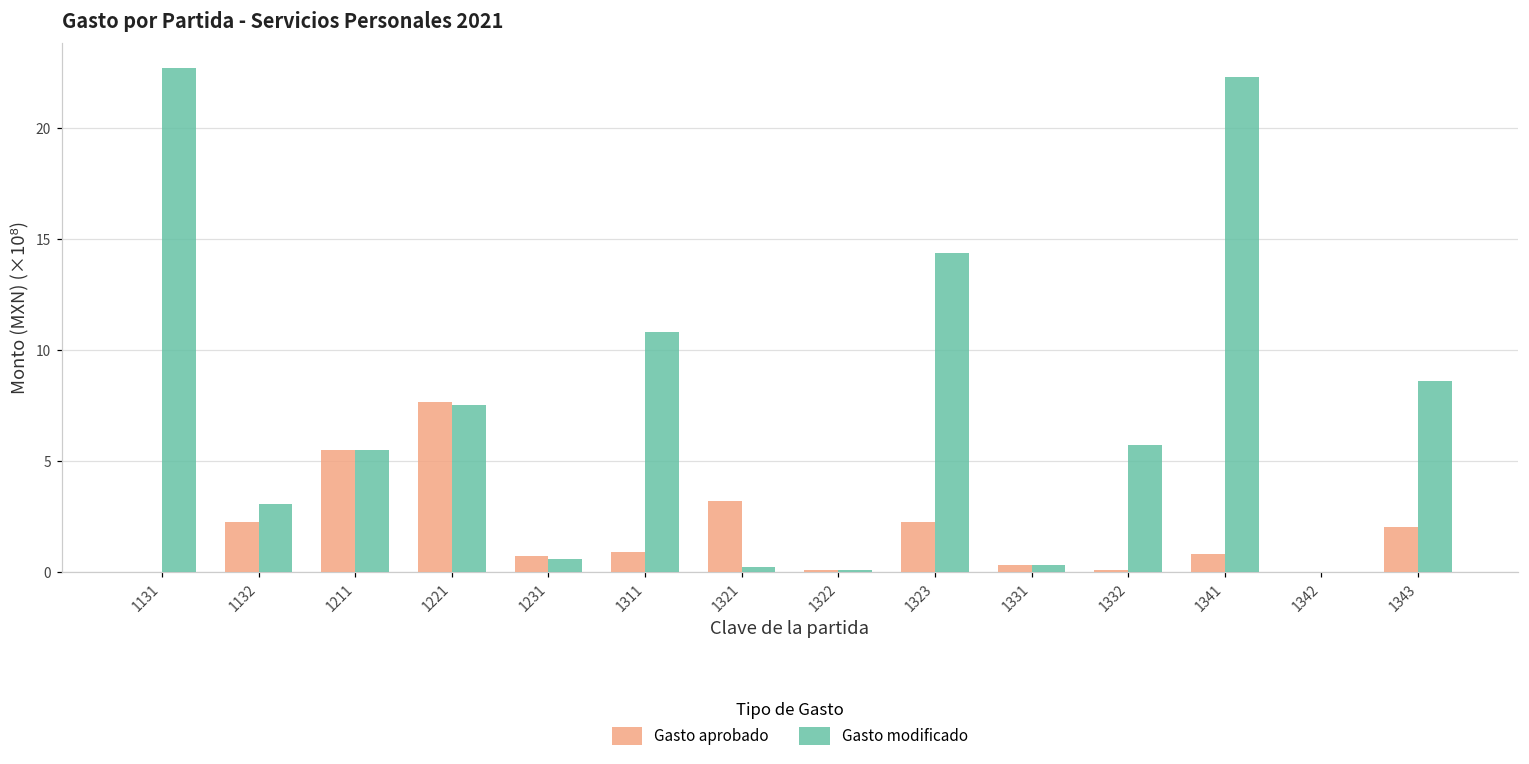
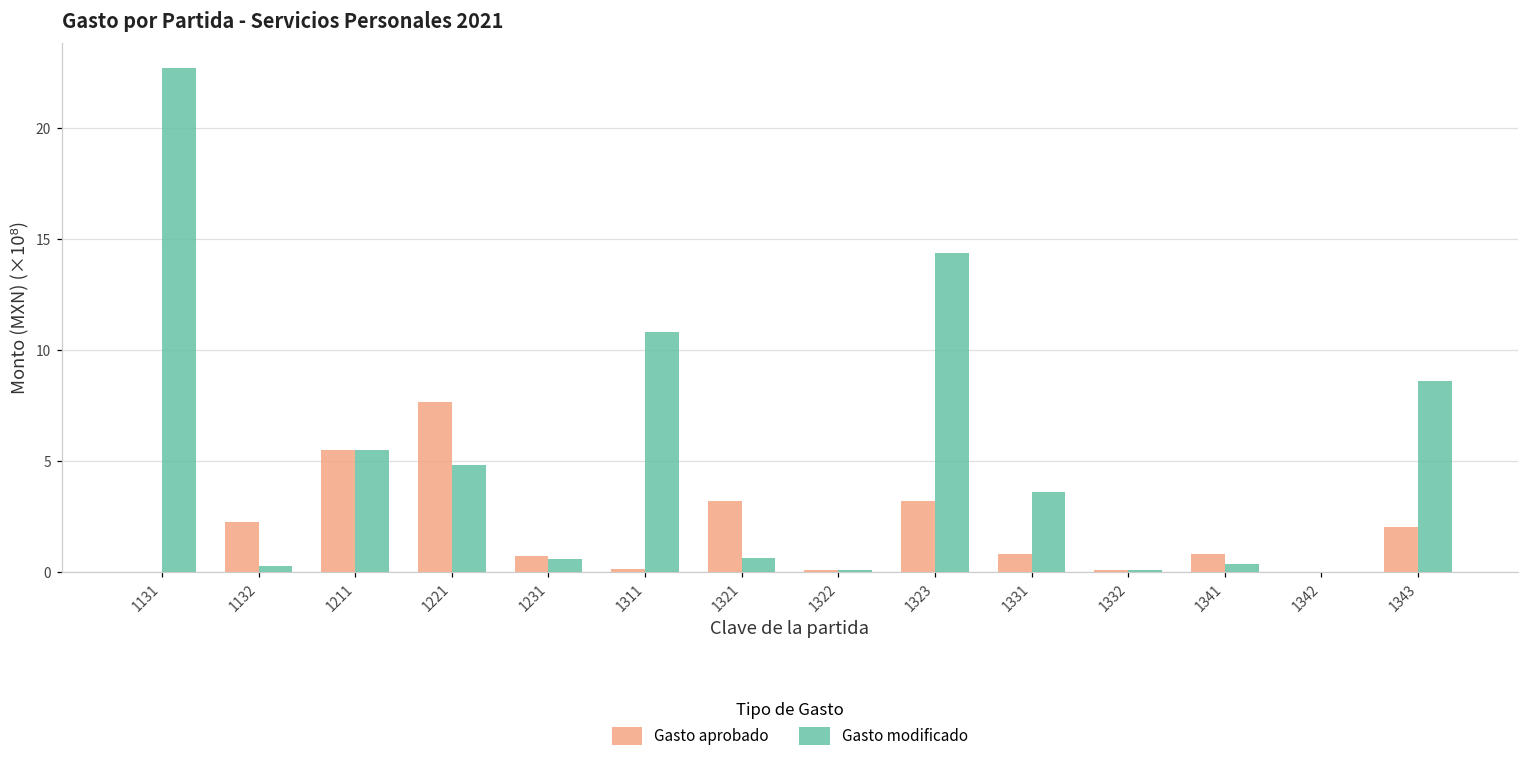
  {
    "Gasto aprobado": {
      "1131": 0.0,
      "1132": 2.2,
      "1211": 5.5,
      "1221": 7.7,
      "1231": 0.7,
-     "1311": 0.9,
+     "1311": 0.1,
      "1321": 3.2,
-     "1323": 2.2,
-     "1331": 0.3,
+     "1323": 3.2,
+     "1331": 0.8,
      "1341": 0.8,
      "1343": 2.0
    },
    "Gasto modificado": {
      "1131": 22.7,
-     "1132": 3.0,
+     "1132": 0.3,
      "1211": 5.5,
-     "1221": 7.5,
+     "1221": 4.8,
      "1231": 0.6,
      "1311": 10.8,
-     "1321": 0.2,
+     "1321": 0.6,
      "1323": 14.4,
-     "1331": 0.3,
-     "1332": 5.7,
-     "1341": 22.3,
+     "1331": 3.6,
+     "1332": 0.1,
+     "1341": 0.3,
      "1343": 8.6
    }
  }
